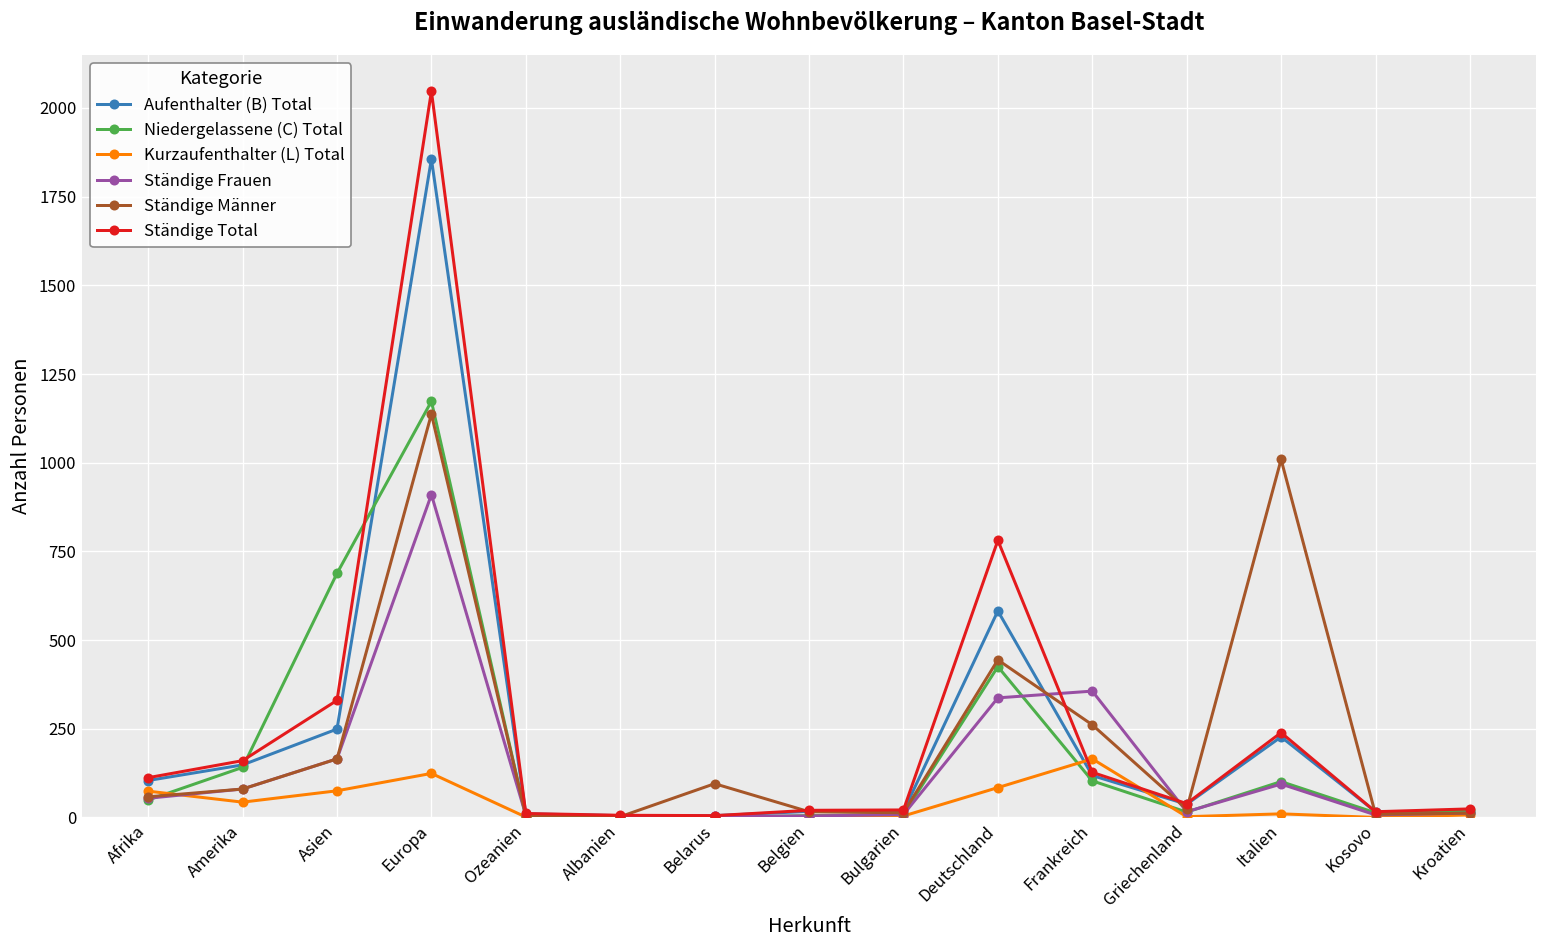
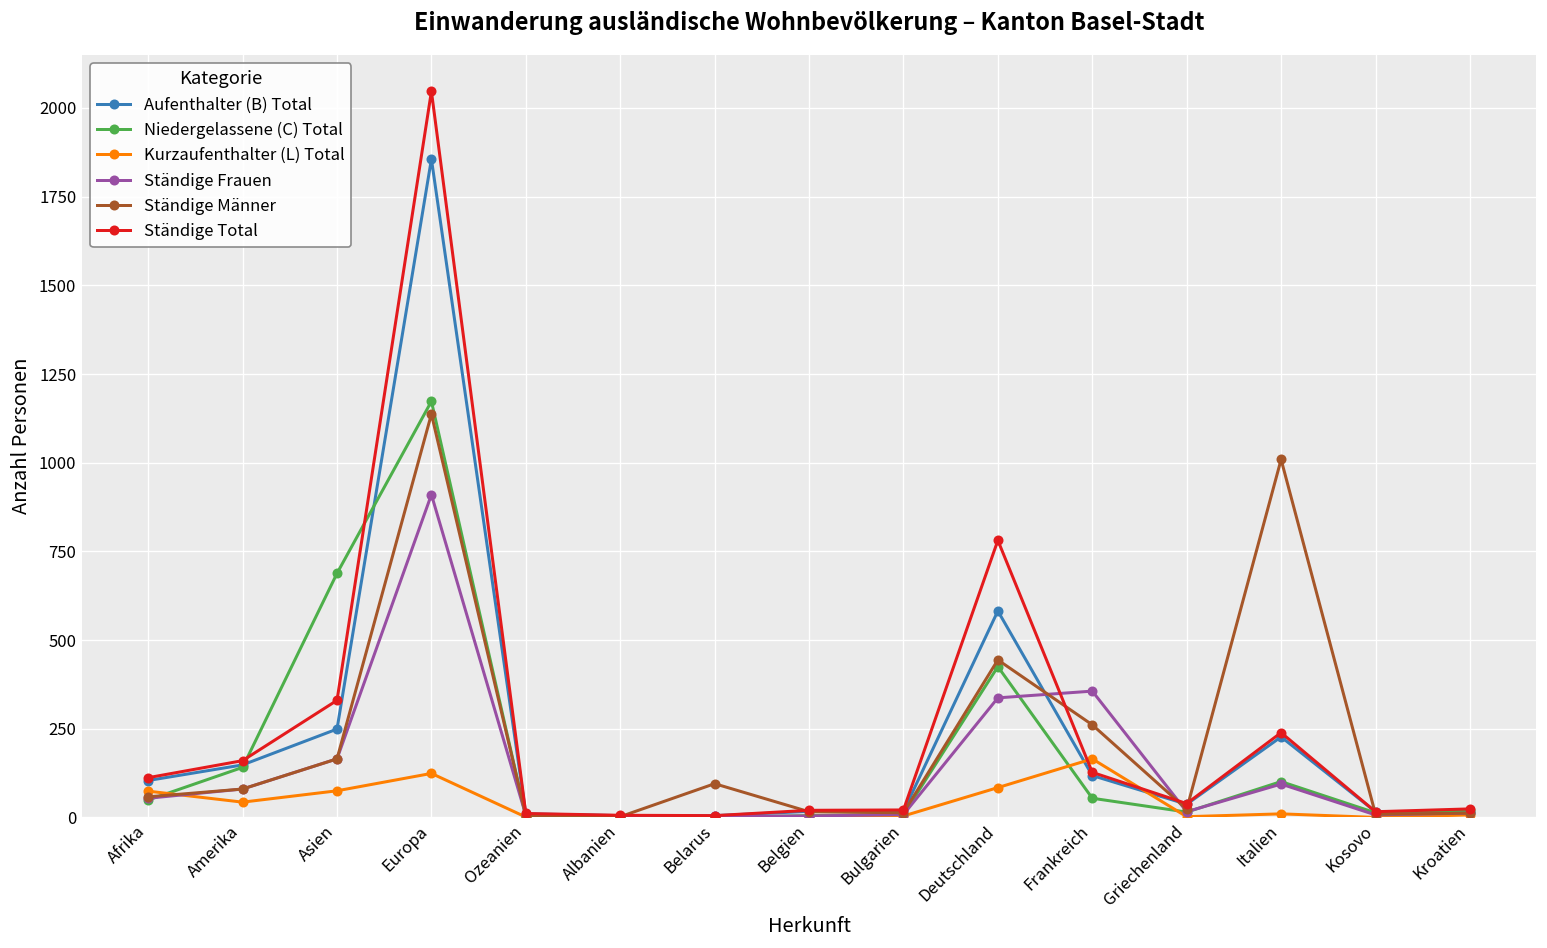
  {
    "Aufenthalter (B) Total": {
      "Asien": 250,
      "Europa": 1860,
      "Deutschland": 580,
      "Frankreich": 120,
      "Italien": 230
    },
    "Niedergelassene (C) Total": {
      "Asien": 690,
      "Europa": 1170,
      "Deutschland": 430,
-     "Frankreich": 100
+     "Frankreich": 50
    },
    "Kurzaufenthalter (L) Total": {
      "Afrika": 70,
      "Amerika": 40,
      "Asien": 80,
      "Europa": 120,
      "Deutschland": 80,
      "Frankreich": 170,
      "Griechenland": 0,
      "Italien": 10
    },
    "Ständige Frauen": {
      "Europa": 910,
      "Deutschland": 340,
      "Frankreich": 360
    },
    "Ständige Männer": {
      "Europa": 1140,
      "Belarus": 100,
      "Deutschland": 440,
      "Frankreich": 260,
      "Italien": 1010
    },
    "Ständige Total": {
      "Amerika": 160,
      "Asien": 330,
      "Europa": 2050,
      "Deutschland": 780,
      "Frankreich": 130,
      "Italien": 240
    }
  }
